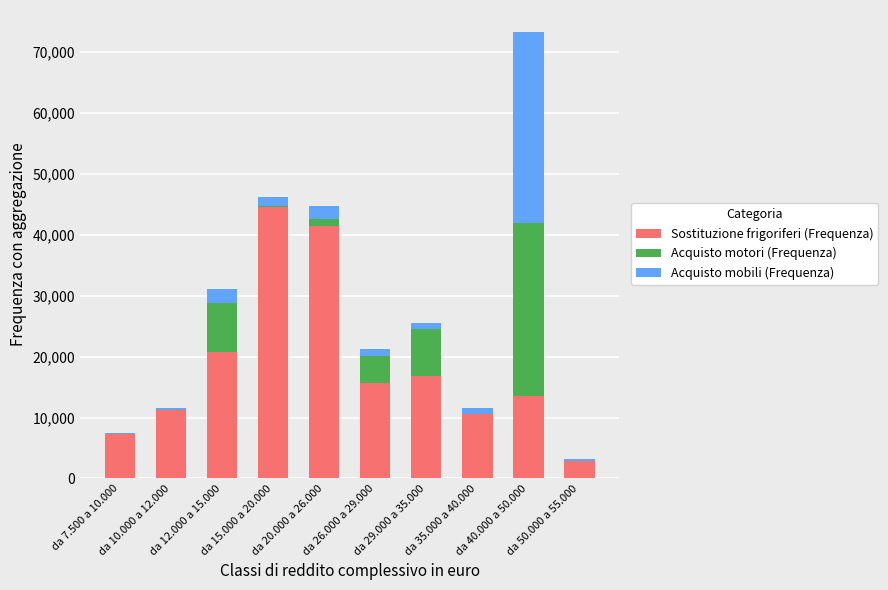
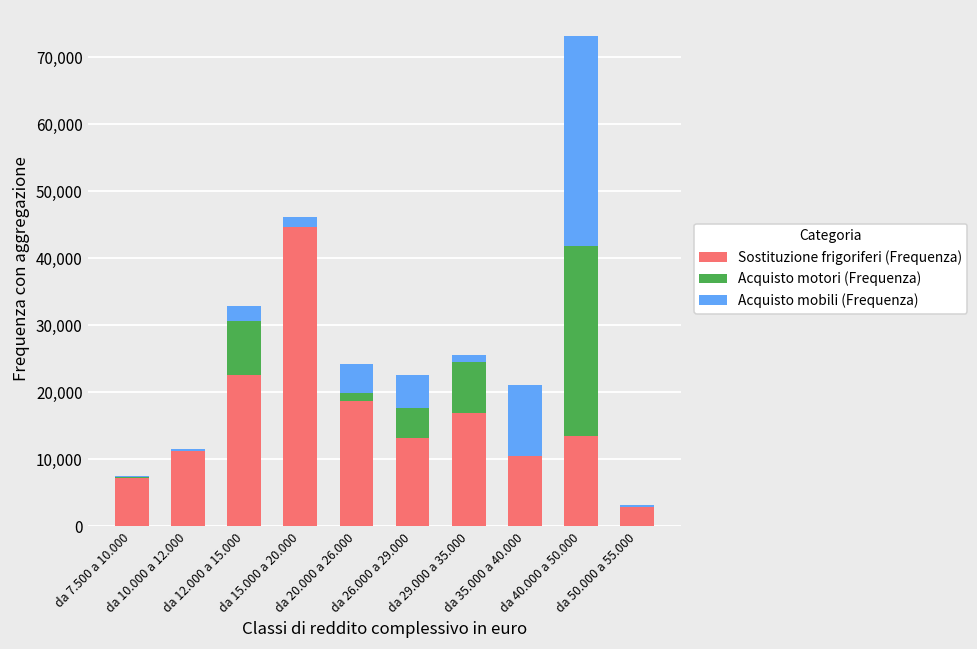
  {
    "Sostituzione frigoriferi (Frequenza)": {
      "da 7.500 a 10.000": "7,000",
      "da 10.000 a 12.000": "11,000",
-     "da 12.000 a 15.000": "21,000",
+     "da 12.000 a 15.000": "23,000",
      "da 15.000 a 20.000": "45,000",
-     "da 20.000 a 26.000": "41,000",
-     "da 26.000 a 29.000": "16,000",
+     "da 20.000 a 26.000": "19,000",
+     "da 26.000 a 29.000": "13,000",
      "da 29.000 a 35.000": "17,000",
      "da 35.000 a 40.000": "11,000",
      "da 40.000 a 50.000": "14,000",
      "da 50.000 a 55.000": "3,000"
    },
    "Acquisto motori (Frequenza)": {
      "da 12.000 a 15.000": "8,000",
      "da 20.000 a 26.000": "1,000",
      "da 26.000 a 29.000": "4,000",
      "da 29.000 a 35.000": "8,000",
      "da 40.000 a 50.000": "28,000"
    },
    "Acquisto mobili (Frequenza)": {
      "da 12.000 a 15.000": "2,000",
      "da 15.000 a 20.000": "2,000",
-     "da 20.000 a 26.000": "2,000",
-     "da 26.000 a 29.000": "1,000",
+     "da 20.000 a 26.000": "4,000",
+     "da 26.000 a 29.000": "5,000",
      "da 29.000 a 35.000": "1,000",
-     "da 35.000 a 40.000": "1,000",
+     "da 35.000 a 40.000": "10,000",
      "da 40.000 a 50.000": "31,000"
    }
  }
